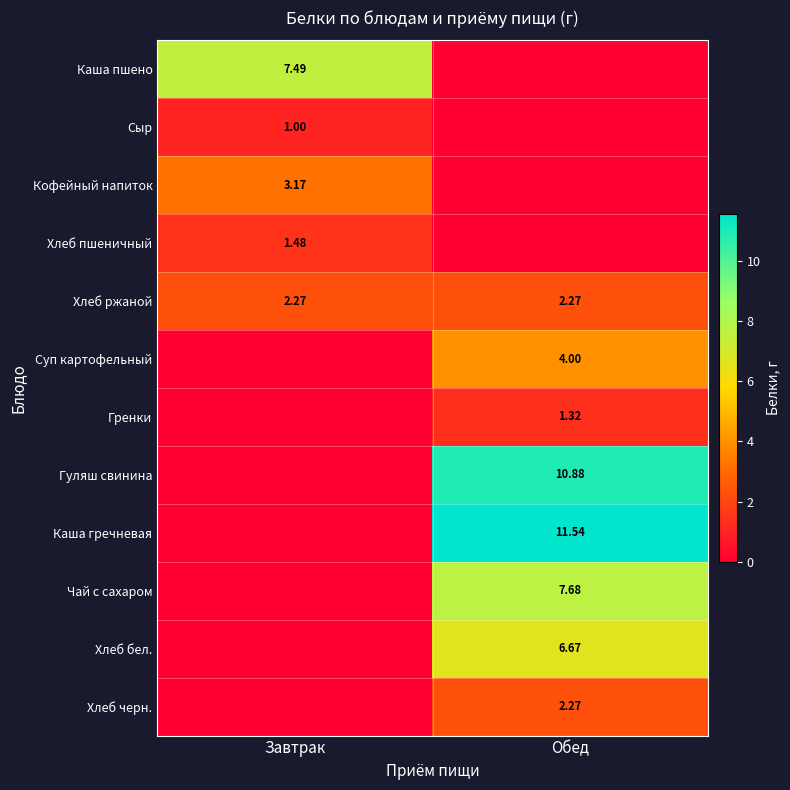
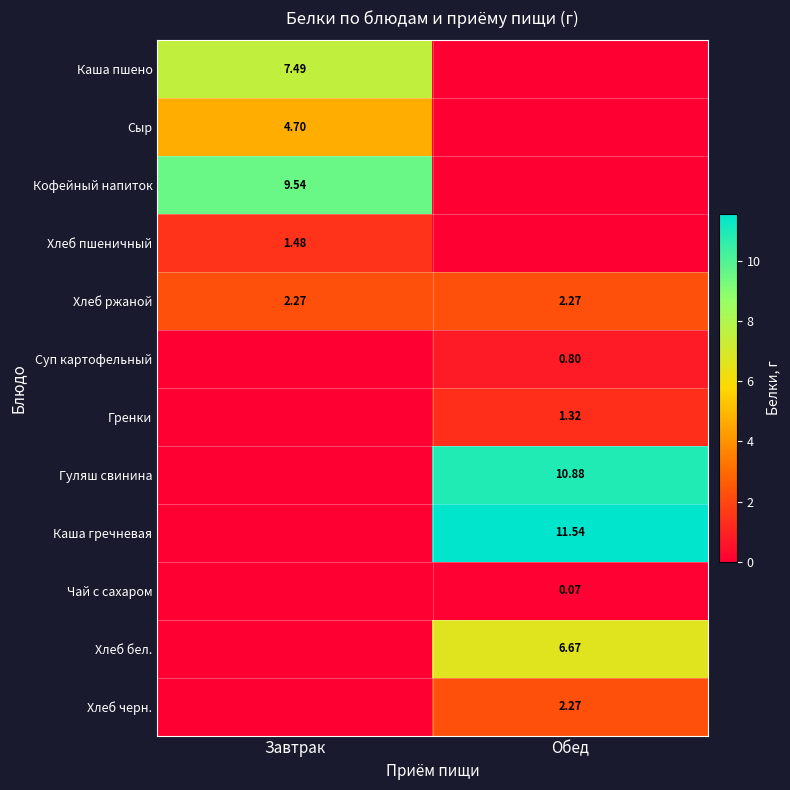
  {
    "Каша пшено": {
      "Завтрак": 7.49
    },
    "Сыр": {
-     "Завтрак": 1.00
+     "Завтрак": 4.70
    },
    "Кофейный напиток": {
-     "Завтрак": 3.17
+     "Завтрак": 9.54
    },
    "Хлеб пшеничный": {
      "Завтрак": 1.48
    },
    "Хлеб ржаной": {
      "Завтрак": 2.27,
      "Обед": 2.27
    },
    "Суп картофельный": {
-     "Обед": 4.00
+     "Обед": 0.80
    },
    "Гренки": {
      "Обед": 1.32
    },
    "Гуляш свинина": {
      "Обед": 10.88
    },
    "Каша гречневая": {
      "Обед": 11.54
    },
    "Чай с сахаром": {
-     "Обед": 7.68
+     "Обед": 0.07
    },
    "Хлеб бел.": {
      "Обед": 6.67
    },
    "Хлеб черн.": {
      "Обед": 2.27
    }
  }
